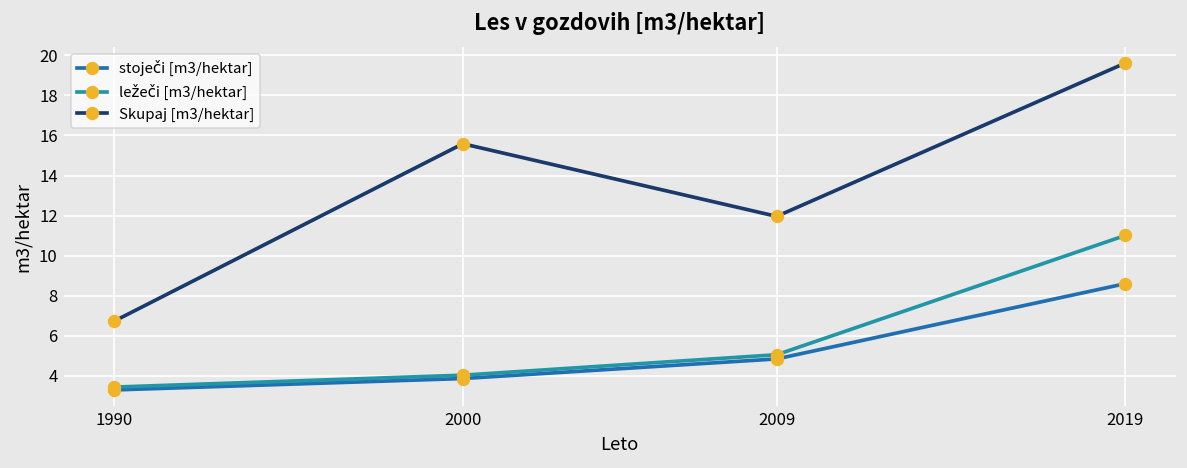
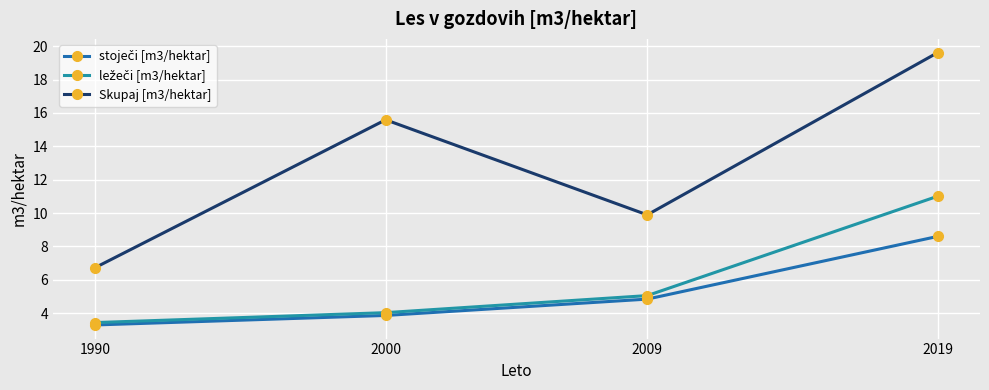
  {
    "Skupaj [m3/hektar]": {
      "1990": 6.7,
      "2000": 15.6,
-     "2009": 12.0,
+     "2009": 9.9,
      "2019": 19.6
    }
  }
